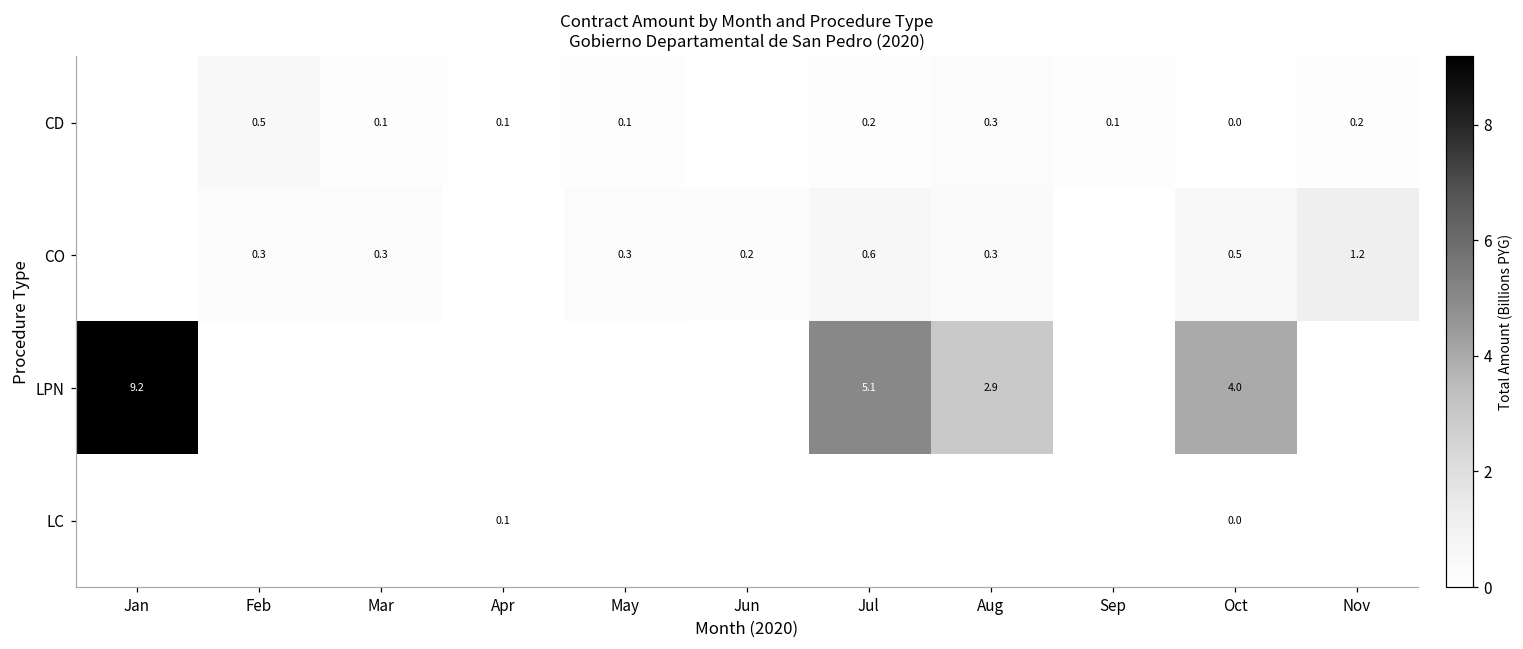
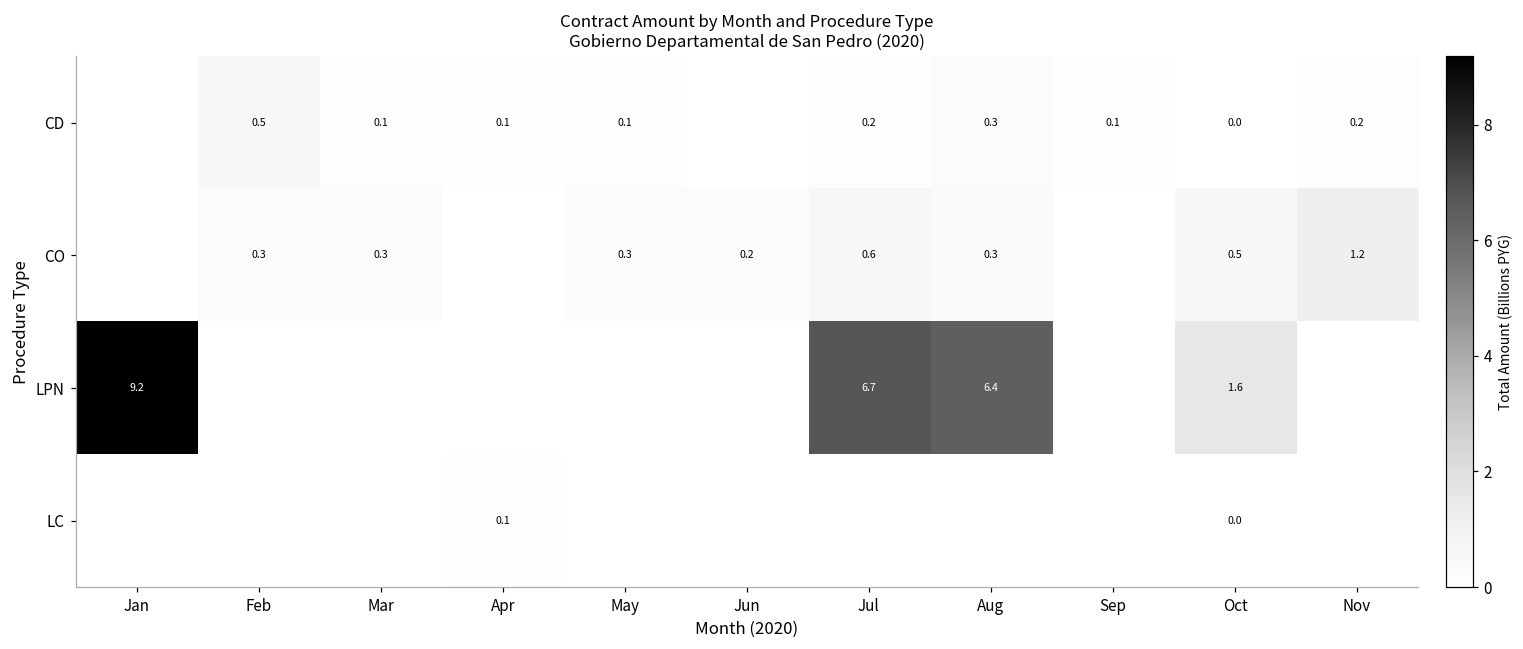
  {
    "CD": {
      "Feb": 0.5,
      "Mar": 0.1,
      "Apr": 0.1,
      "May": 0.1,
      "Jul": 0.2,
      "Aug": 0.3,
      "Sep": 0.1,
      "Oct": 0.0,
      "Nov": 0.2
    },
    "CO": {
      "Feb": 0.3,
      "Mar": 0.3,
      "May": 0.3,
      "Jun": 0.2,
      "Jul": 0.6,
      "Aug": 0.3,
      "Oct": 0.5,
      "Nov": 1.2
    },
    "LPN": {
      "Jan": 9.2,
-     "Jul": 5.1,
-     "Aug": 2.9,
-     "Oct": 4.0
+     "Jul": 6.7,
+     "Aug": 6.4,
+     "Oct": 1.6
    },
    "LC": {
      "Apr": 0.1,
      "Oct": 0.0
    }
  }
